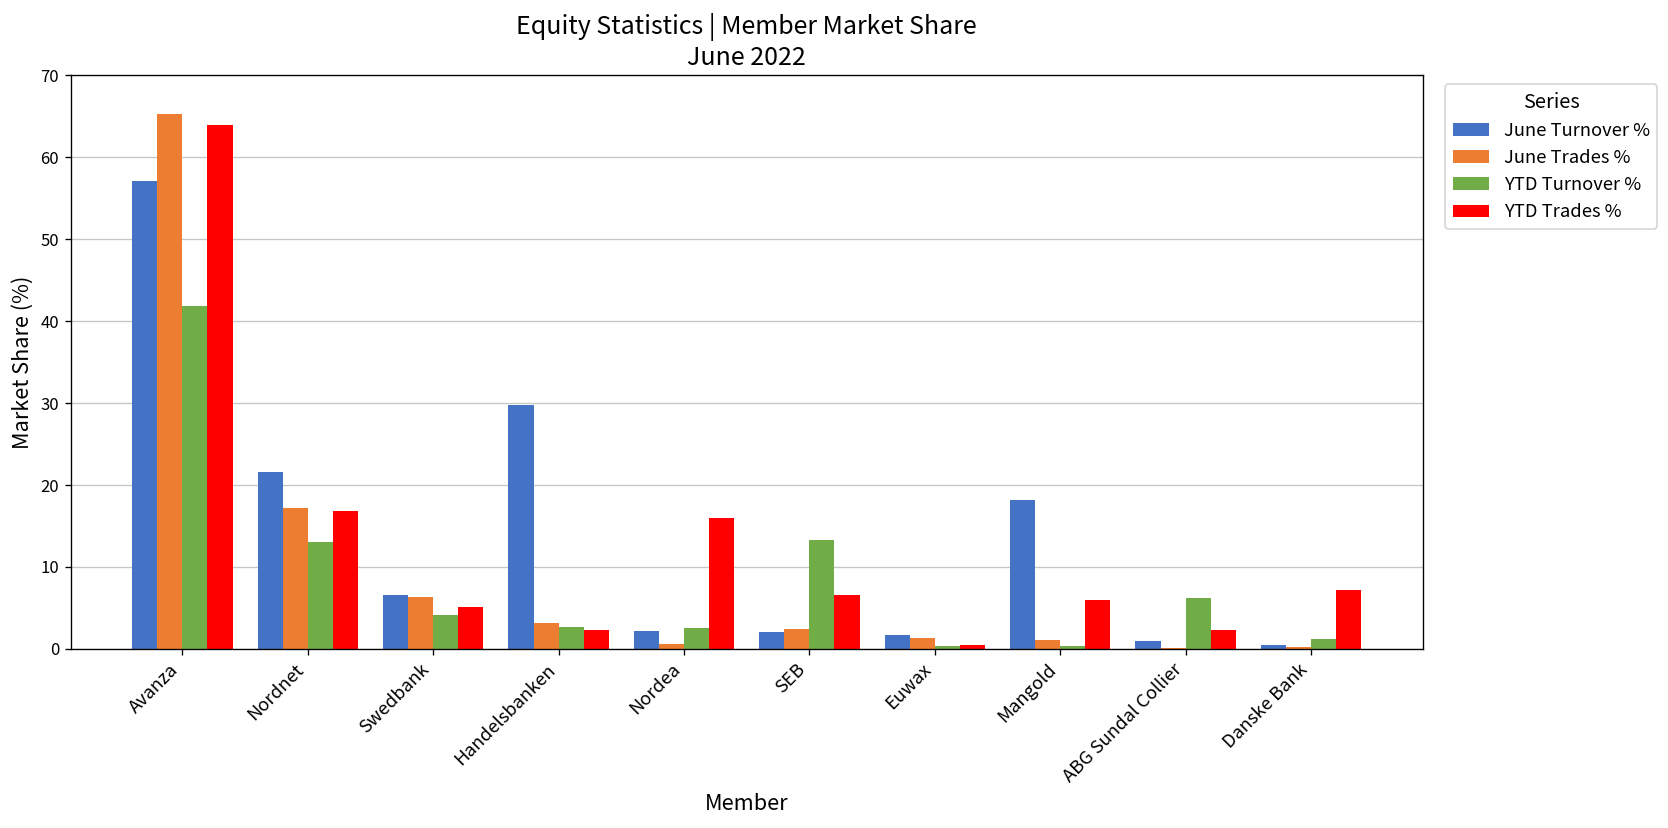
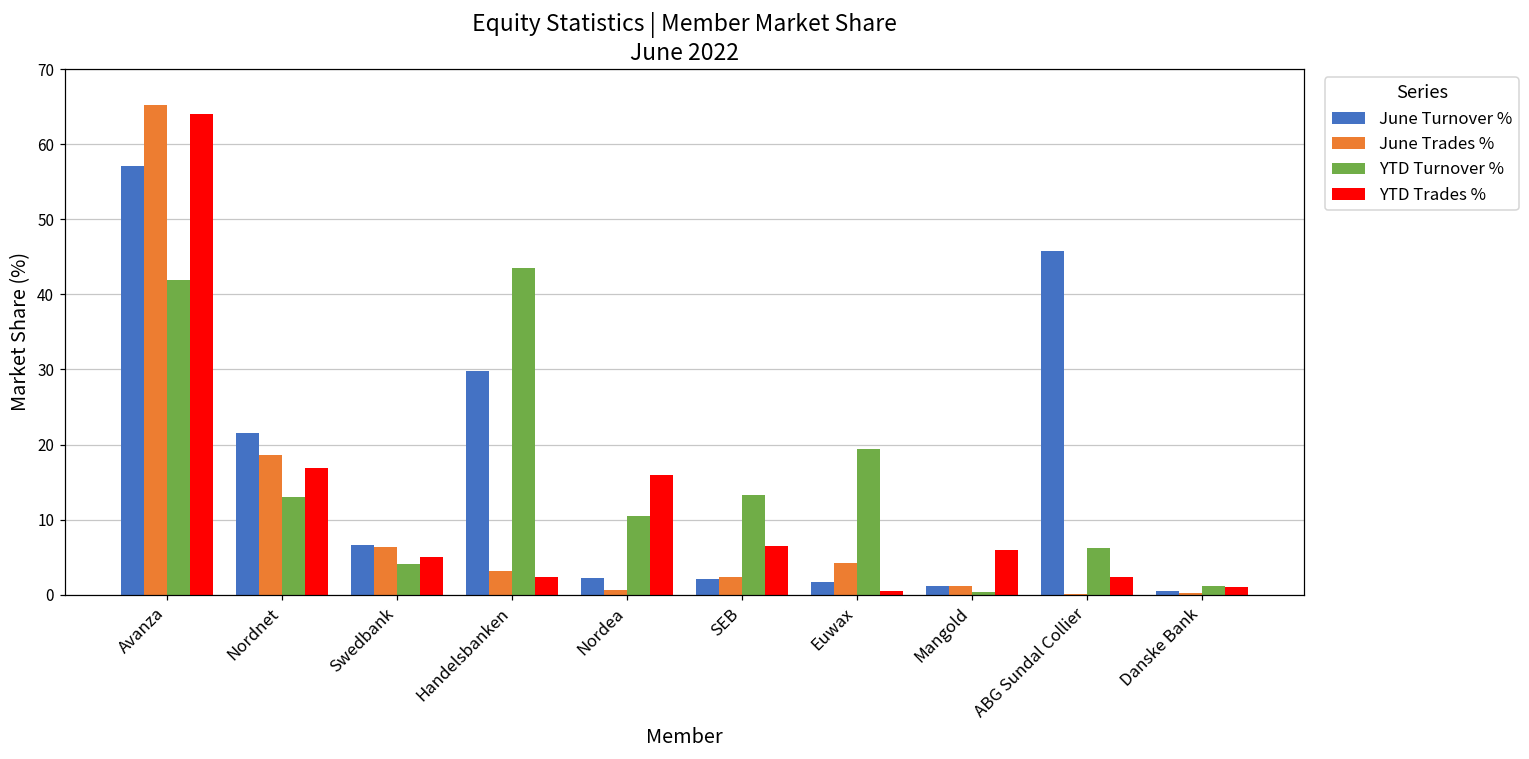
  {
    "June Turnover %": {
      "Avanza": 57,
      "Nordnet": 22,
      "Swedbank": 7,
      "Handelsbanken": 30,
      "Nordea": 2,
      "SEB": 2,
      "Euwax": 2,
-     "Mangold": 18,
-     "ABG Sundal Collier": 1,
+     "Mangold": 1,
+     "ABG Sundal Collier": 46,
      "Danske Bank": 0
    },
    "June Trades %": {
      "Avanza": 65,
-     "Nordnet": 17,
+     "Nordnet": 19,
      "Swedbank": 6,
      "Handelsbanken": 3,
      "Nordea": 1,
      "SEB": 2,
-     "Euwax": 1,
+     "Euwax": 4,
      "Mangold": 1
    },
    "YTD Turnover %": {
      "Avanza": 42,
      "Nordnet": 13,
      "Swedbank": 4,
-     "Handelsbanken": 3,
-     "Nordea": 3,
+     "Handelsbanken": 44,
+     "Nordea": 10,
      "SEB": 13,
-     "Euwax": 0,
+     "Euwax": 19,
      "Mangold": 0,
      "ABG Sundal Collier": 6,
      "Danske Bank": 1
    },
    "YTD Trades %": {
      "Avanza": 64,
      "Nordnet": 17,
      "Swedbank": 5,
      "Handelsbanken": 2,
      "Nordea": 16,
      "SEB": 7,
      "Euwax": 1,
      "Mangold": 6,
      "ABG Sundal Collier": 2,
-     "Danske Bank": 7
+     "Danske Bank": 1
    }
  }
